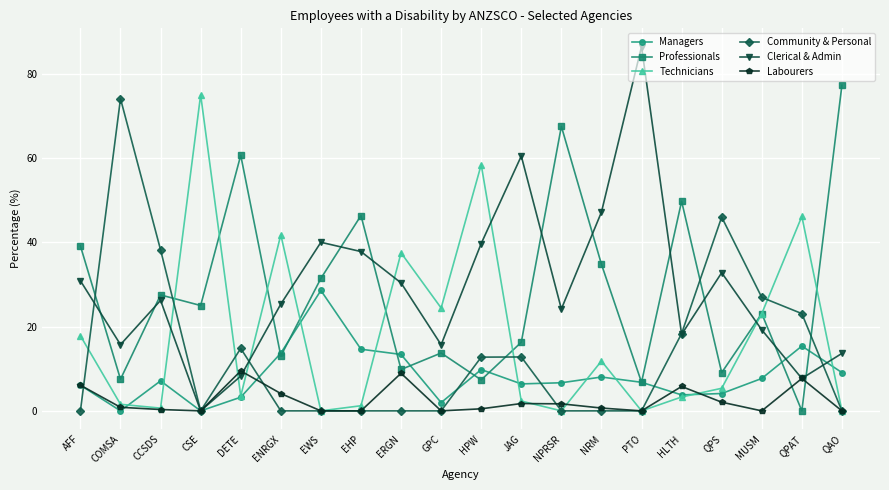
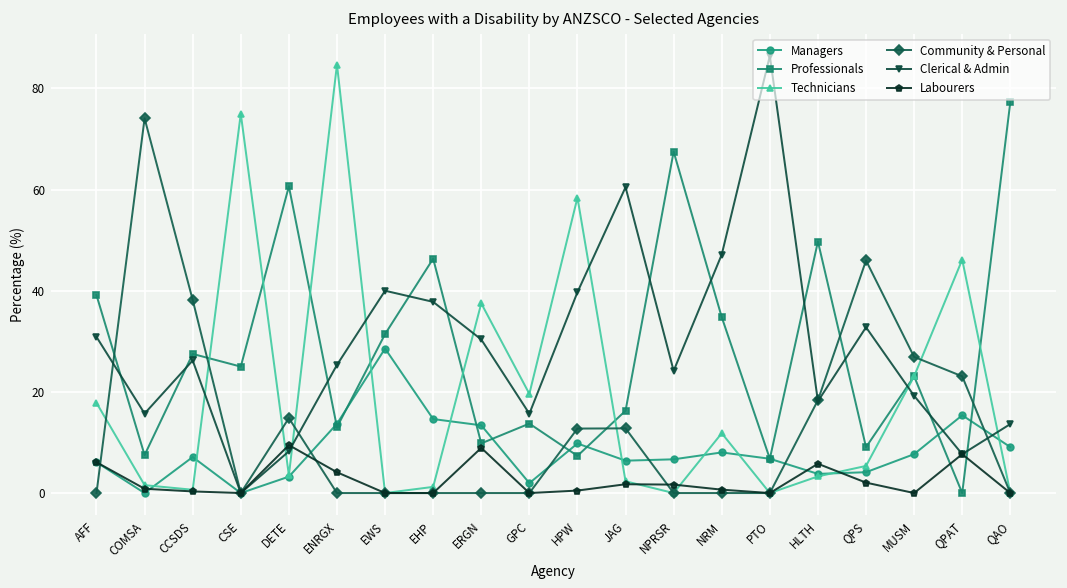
  {
    "Technicians": {
      "AFF": 18,
      "COMSA": 2,
      "CSE": 75,
-     "ENRGX": 42,
+     "ENRGX": 85,
      "EHP": 1,
      "ERGN": 38,
-     "GPC": 24,
+     "GPC": 20,
      "HPW": 58,
      "NRM": 12,
      "QPS": 5,
      "QPAT": 46
    }
  }
